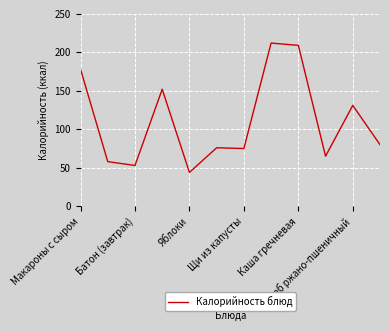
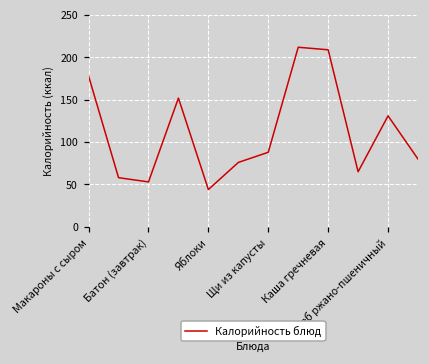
  {
    "Макароны с сыром": 180,
    "Батон (завтрак)": 50,
    "Яблоки": 40,
-   "Щи из капусты": 80,
+   "Щи из капусты": 90,
    "Каша гречневая": 210,
    "Хлеб ржано-пшеничный": 130
  }
